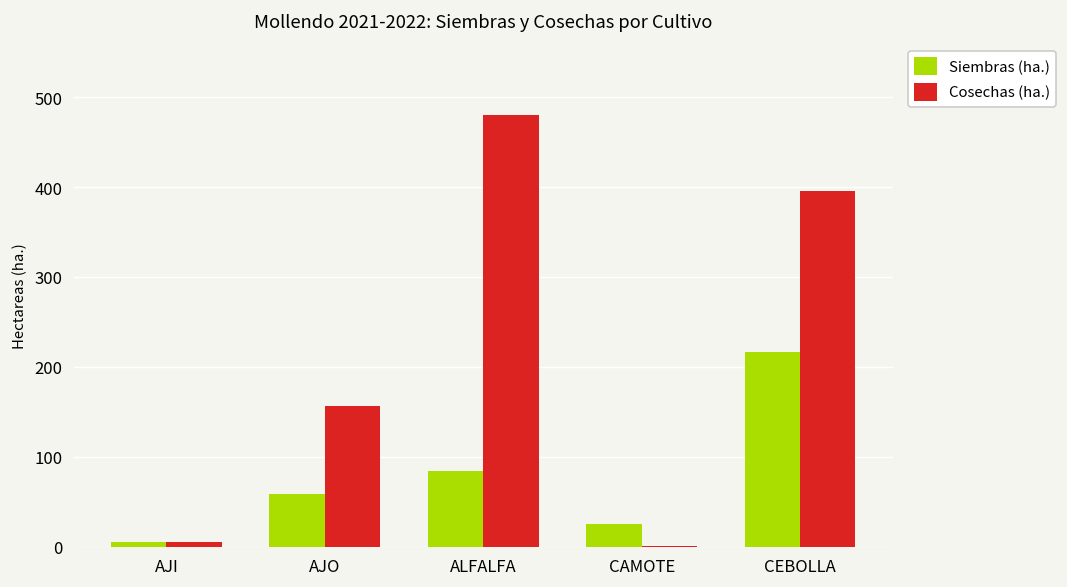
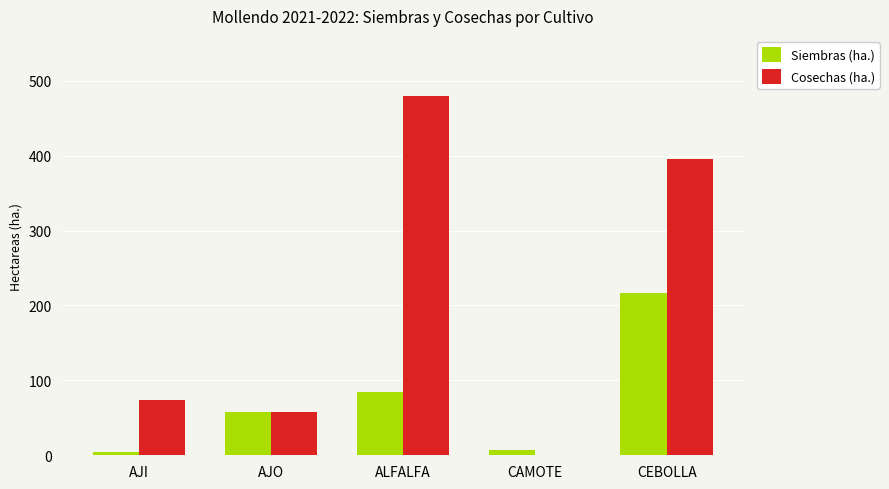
  {
    "Siembras (ha.)": {
      "AJI": 10,
      "AJO": 60,
      "ALFALFA": 80,
-     "CAMOTE": 30,
+     "CAMOTE": 10,
      "CEBOLLA": 220
    },
    "Cosechas (ha.)": {
-     "AJI": 10,
-     "AJO": 160,
+     "AJI": 70,
+     "AJO": 60,
      "ALFALFA": 480,
      "CEBOLLA": 400
    }
  }
